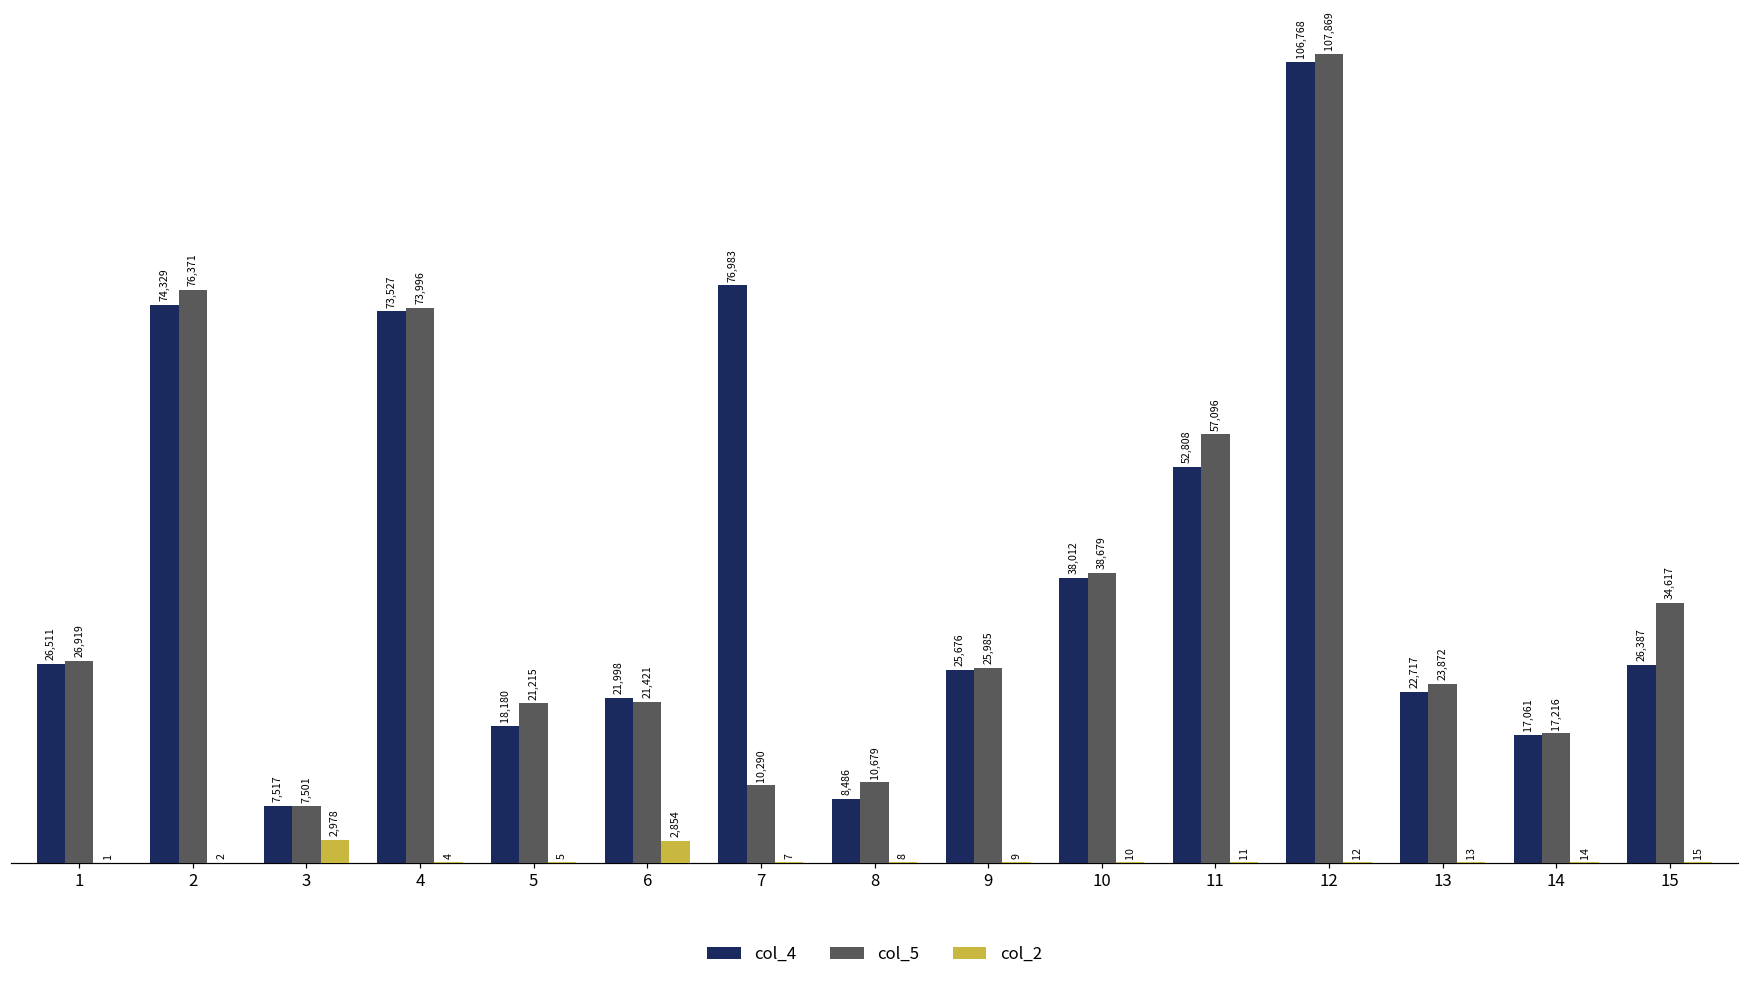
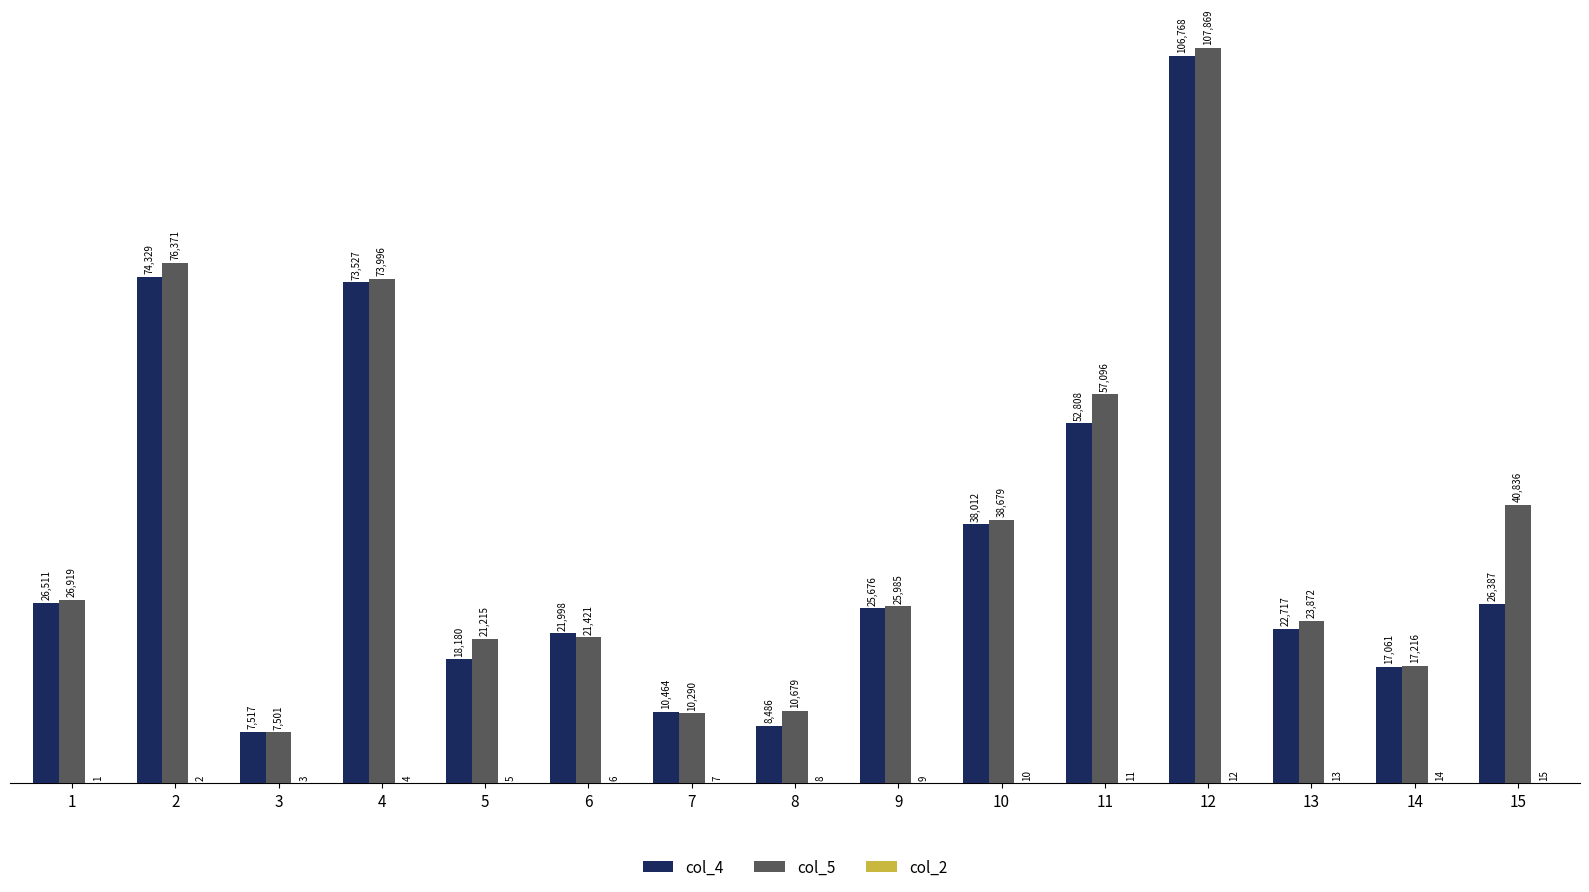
  {
    "col_4": {
      "1": "26,511",
      "2": "74,329",
      "3": "7,517",
      "4": "73,527",
      "5": "18,180",
      "6": "21,998",
-     "7": "76,983",
+     "7": "10,464",
      "8": "8,486",
      "9": "25,676",
      "10": "38,012",
      "11": "52,808",
      "12": "106,768",
      "13": "22,717",
      "14": "17,061",
      "15": "26,387"
    },
    "col_5": {
      "1": "26,919",
      "2": "76,371",
      "3": "7,501",
      "4": "73,996",
      "5": "21,215",
      "6": "21,421",
      "7": "10,290",
      "8": "10,679",
      "9": "25,985",
      "10": "38,679",
      "11": "57,096",
      "12": "107,869",
      "13": "23,872",
      "14": "17,216",
-     "15": "34,617"
+     "15": "40,836"
    },
    "col_2": {
      "1": "1",
      "2": "2",
-     "3": "2,978",
+     "3": "3",
      "4": "4",
      "5": "5",
-     "6": "2,854",
+     "6": "6",
      "7": "7",
      "8": "8",
      "9": "9",
      "10": "10",
      "11": "11",
      "12": "12",
      "13": "13",
      "14": "14",
      "15": "15"
    }
  }
